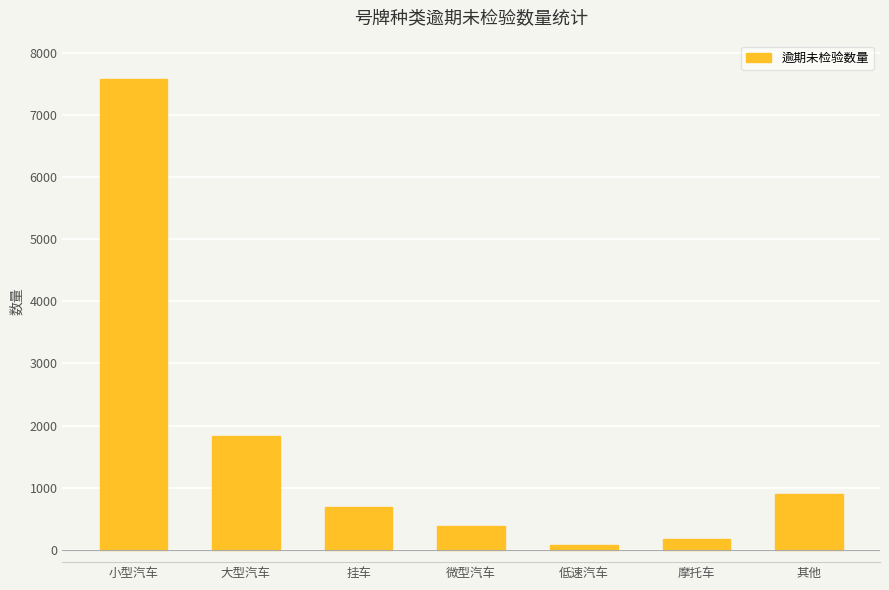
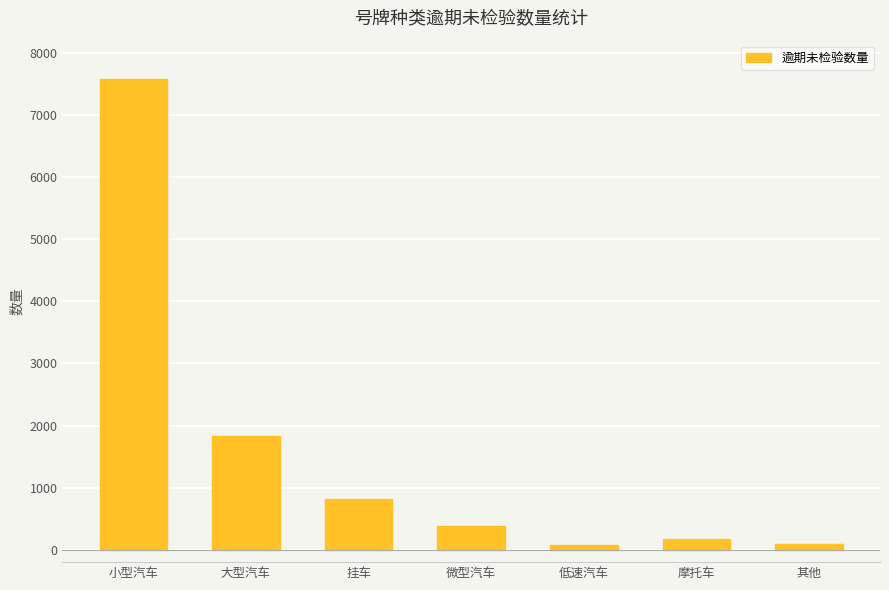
  {
    "小型汽车": 7600,
    "大型汽车": 1800,
-   "挂车": 700,
+   "挂车": 800,
    "微型汽车": 400,
    "低速汽车": 100,
    "摩托车": 200,
-   "其他": 900
+   "其他": 100
  }
